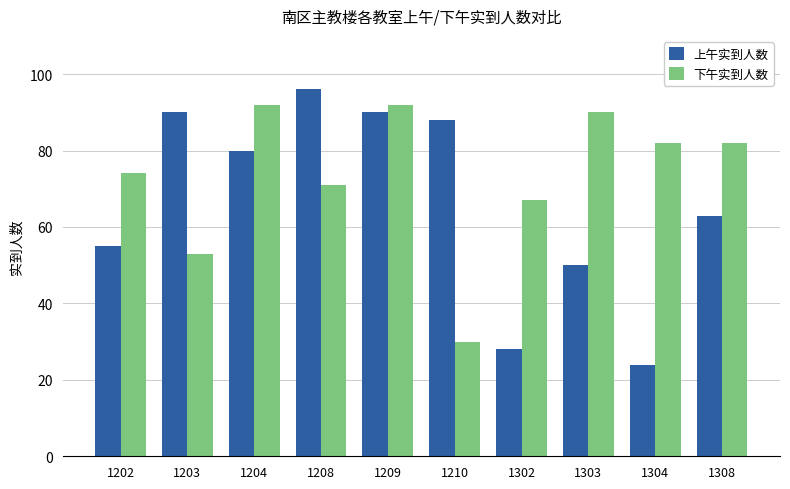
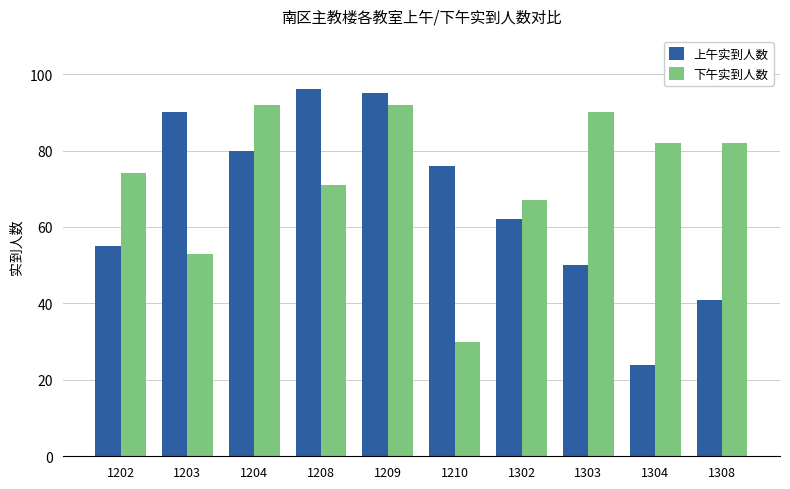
  {
    "上午实到人数": {
      "1202": 55,
      "1203": 90,
      "1204": 80,
      "1208": 96,
-     "1209": 90,
-     "1210": 88,
-     "1302": 28,
+     "1209": 95,
+     "1210": 76,
+     "1302": 62,
      "1303": 50,
      "1304": 24,
-     "1308": 63
+     "1308": 41
    },
    "下午实到人数": {
      "1202": 74,
      "1203": 53,
      "1204": 92,
      "1208": 71,
      "1209": 92,
      "1210": 30,
      "1302": 67,
      "1303": 90,
      "1304": 82,
      "1308": 82
    }
  }
